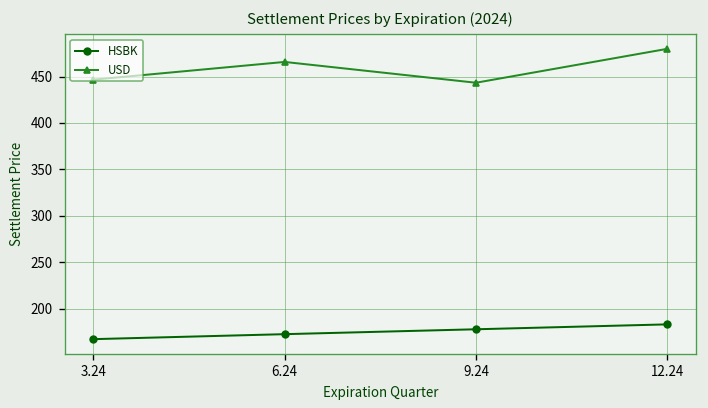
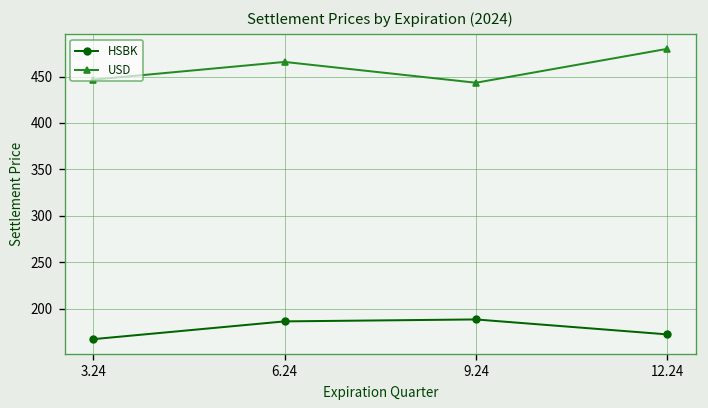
  {
    "HSBK": {
      "3.24": 170,
-     "6.24": 170,
-     "9.24": 180,
-     "12.24": 180
+     "6.24": 190,
+     "9.24": 190,
+     "12.24": 170
    },
    "USD": {
      "3.24": 450,
      "6.24": 470,
      "9.24": 440,
      "12.24": 480
    }
  }
